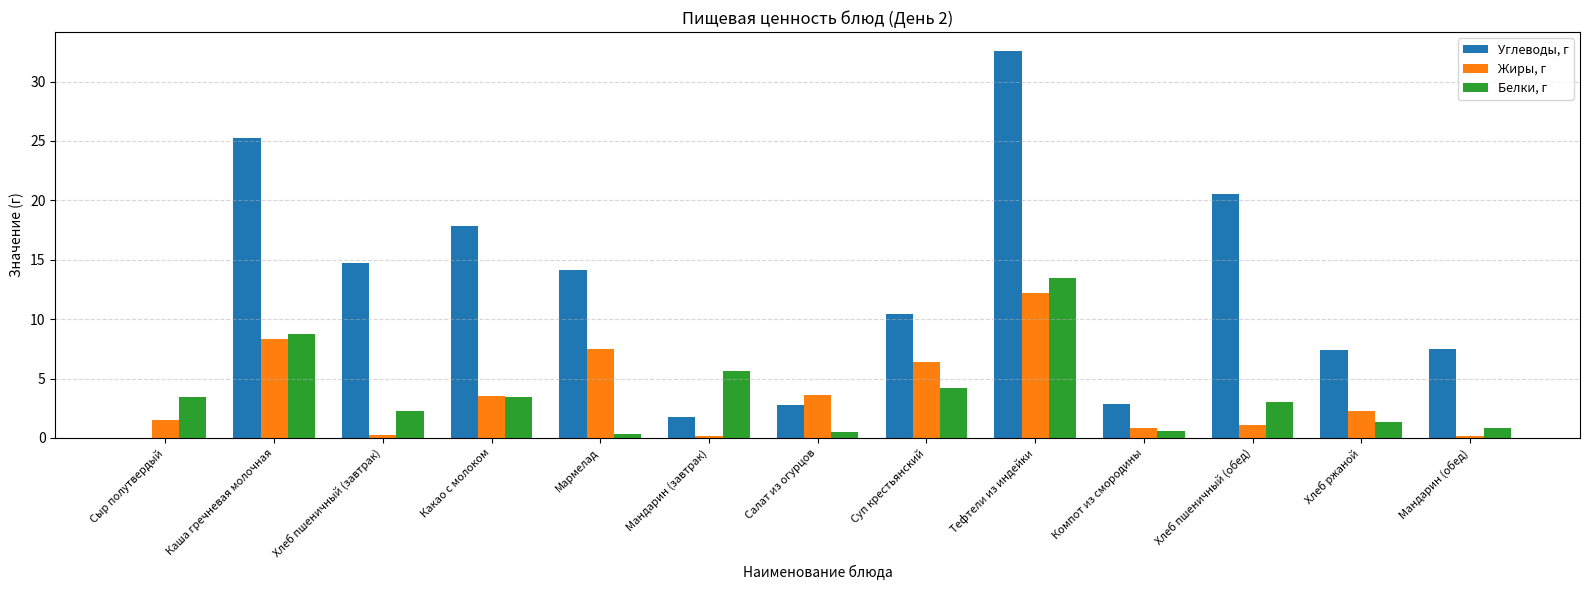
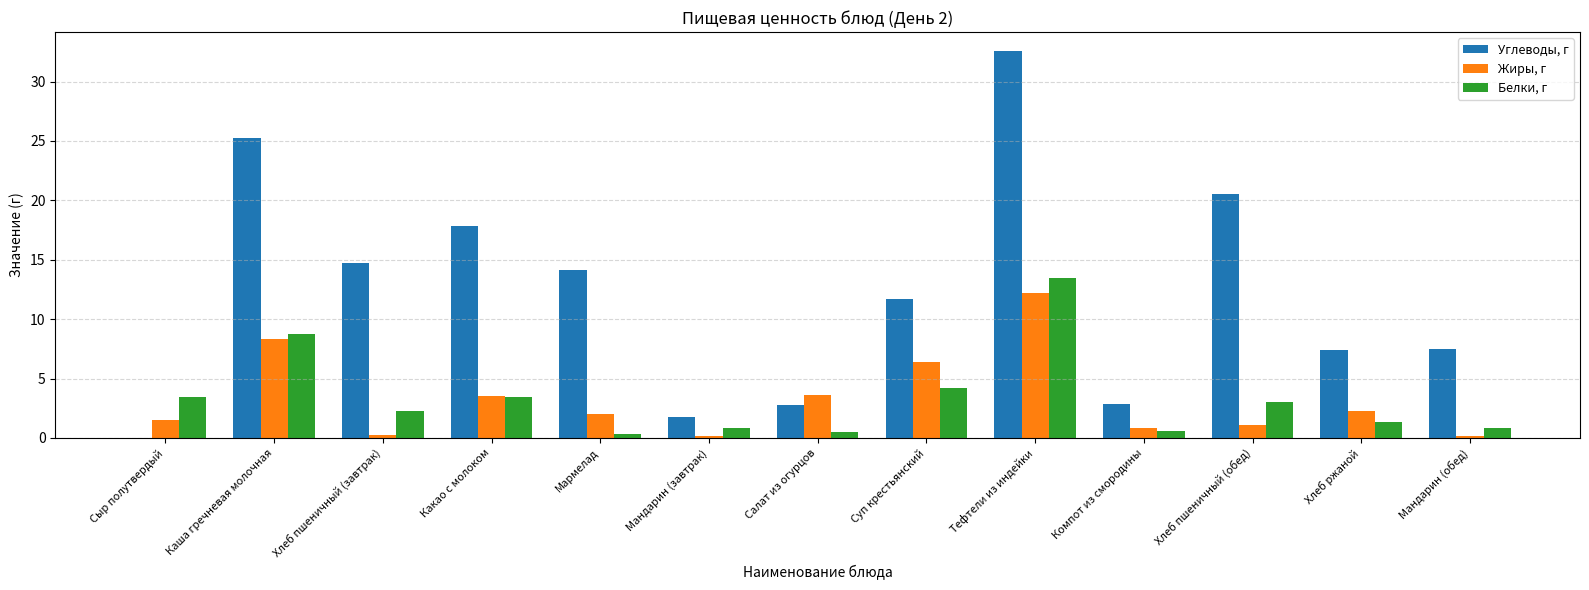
  {
    "Углеводы, г": {
      "Сыр полутвердый": 0.0,
      "Каша гречневая молочная": 25.3,
      "Хлеб пшеничный (завтрак)": 14.8,
      "Какао с молоком": 17.9,
      "Мармелад": 14.1,
      "Мандарин (завтрак)": 1.8,
      "Салат из огурцов": 2.7,
-     "Суп крестьянский": 10.5,
+     "Суп крестьянский": 11.7,
      "Тефтели из индейки": 32.5,
      "Компот из смородины": 2.9,
      "Хлеб пшеничный (обед)": 20.5,
      "Хлеб ржаной": 7.4,
      "Мандарин (обед)": 7.5
    },
    "Жиры, г": {
      "Сыр полутвердый": 1.6,
      "Каша гречневая молочная": 8.4,
      "Хлеб пшеничный (завтрак)": 0.2,
      "Какао с молоком": 3.5,
-     "Мармелад": 7.5,
+     "Мармелад": 2.0,
      "Салат из огурцов": 3.6,
      "Суп крестьянский": 6.4,
      "Тефтели из индейки": 12.2,
      "Компот из смородины": 0.8,
      "Хлеб пшеничный (обед)": 1.1,
      "Хлеб ржаной": 2.3
    },
    "Белки, г": {
      "Сыр полутвердый": 3.5,
      "Каша гречневая молочная": 8.8,
      "Хлеб пшеничный (завтрак)": 2.3,
      "Какао с молоком": 3.4,
      "Мармелад": 0.3,
-     "Мандарин (завтрак)": 5.6,
+     "Мандарин (завтрак)": 0.8,
      "Салат из огурцов": 0.5,
      "Суп крестьянский": 4.2,
      "Тефтели из индейки": 13.5,
      "Компот из смородины": 0.6,
      "Хлеб пшеничный (обед)": 3.0,
      "Хлеб ржаной": 1.3,
      "Мандарин (обед)": 0.8
    }
  }
